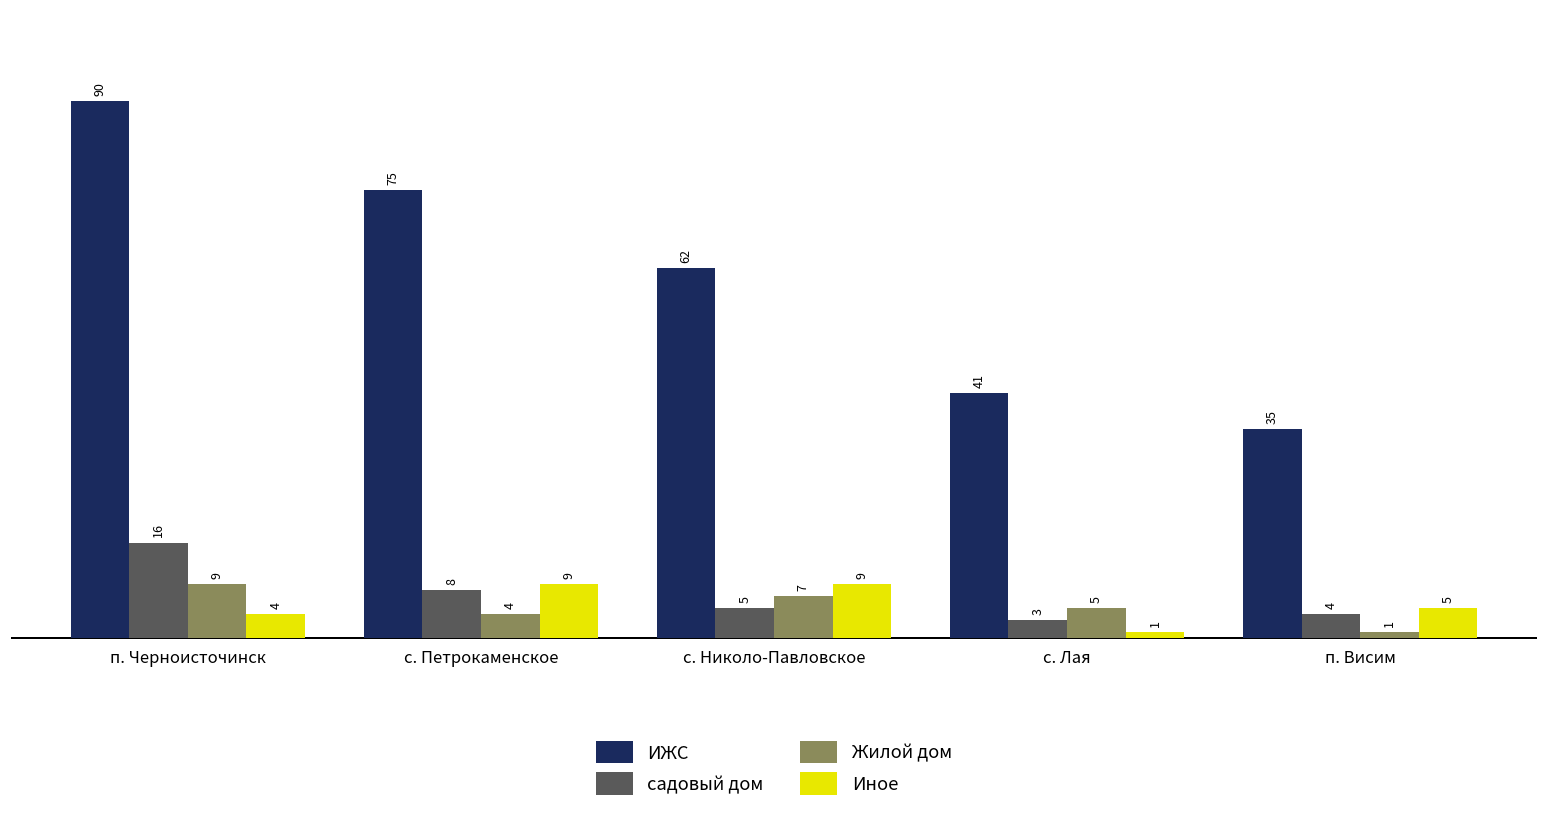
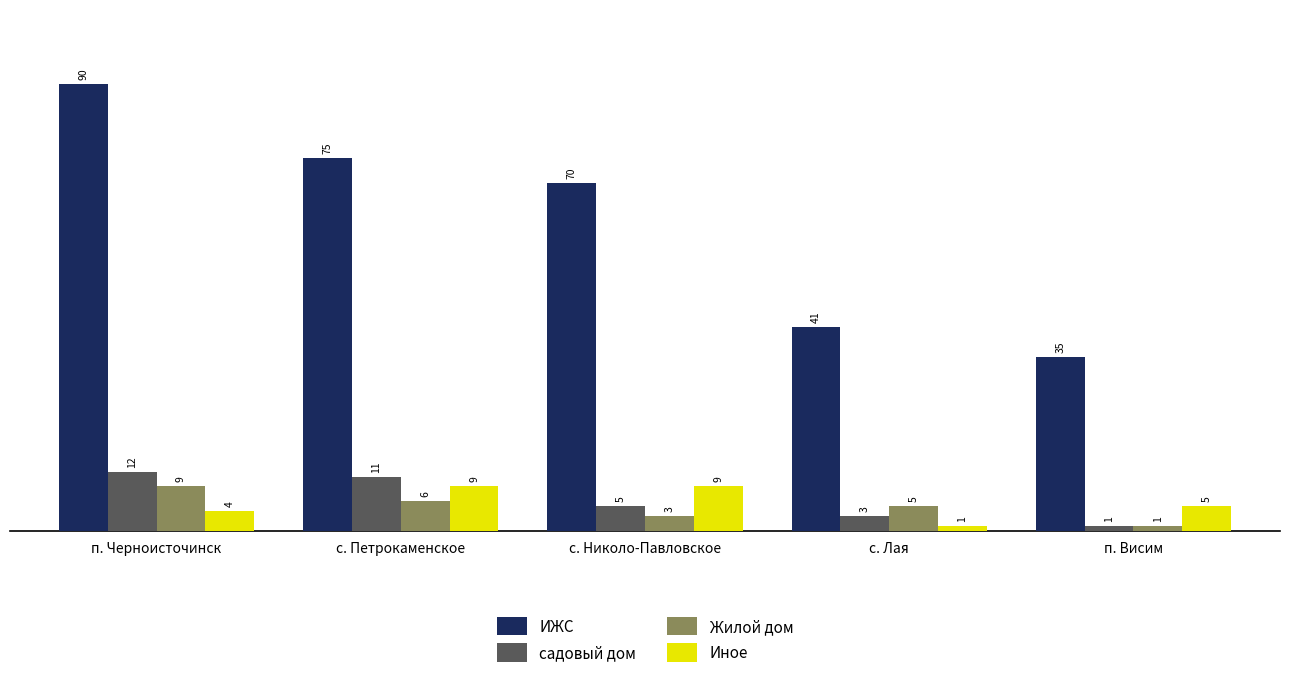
  {
    "ИЖС": {
      "п. Черноисточинск": 90,
      "с. Петрокаменское": 75,
-     "с. Николо-Павловское": 62,
+     "с. Николо-Павловское": 70,
      "с. Лая": 41,
      "п. Висим": 35
    },
    "садовый дом": {
-     "п. Черноисточинск": 16,
-     "с. Петрокаменское": 8,
+     "п. Черноисточинск": 12,
+     "с. Петрокаменское": 11,
      "с. Николо-Павловское": 5,
      "с. Лая": 3,
-     "п. Висим": 4
+     "п. Висим": 1
    },
    "Жилой дом": {
      "п. Черноисточинск": 9,
-     "с. Петрокаменское": 4,
-     "с. Николо-Павловское": 7,
+     "с. Петрокаменское": 6,
+     "с. Николо-Павловское": 3,
      "с. Лая": 5,
      "п. Висим": 1
    },
    "Иное": {
      "п. Черноисточинск": 4,
      "с. Петрокаменское": 9,
      "с. Николо-Павловское": 9,
      "с. Лая": 1,
      "п. Висим": 5
    }
  }
